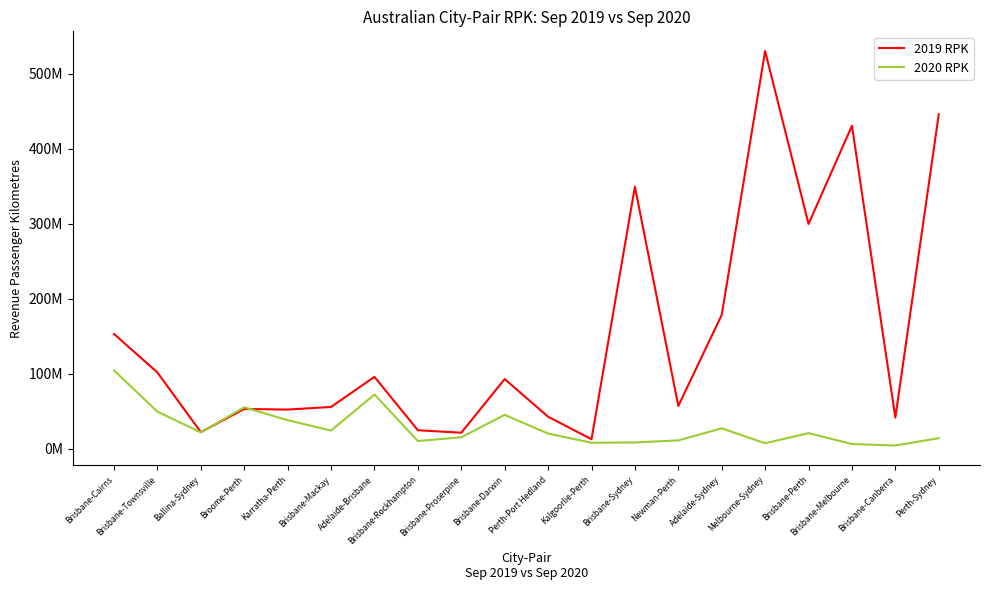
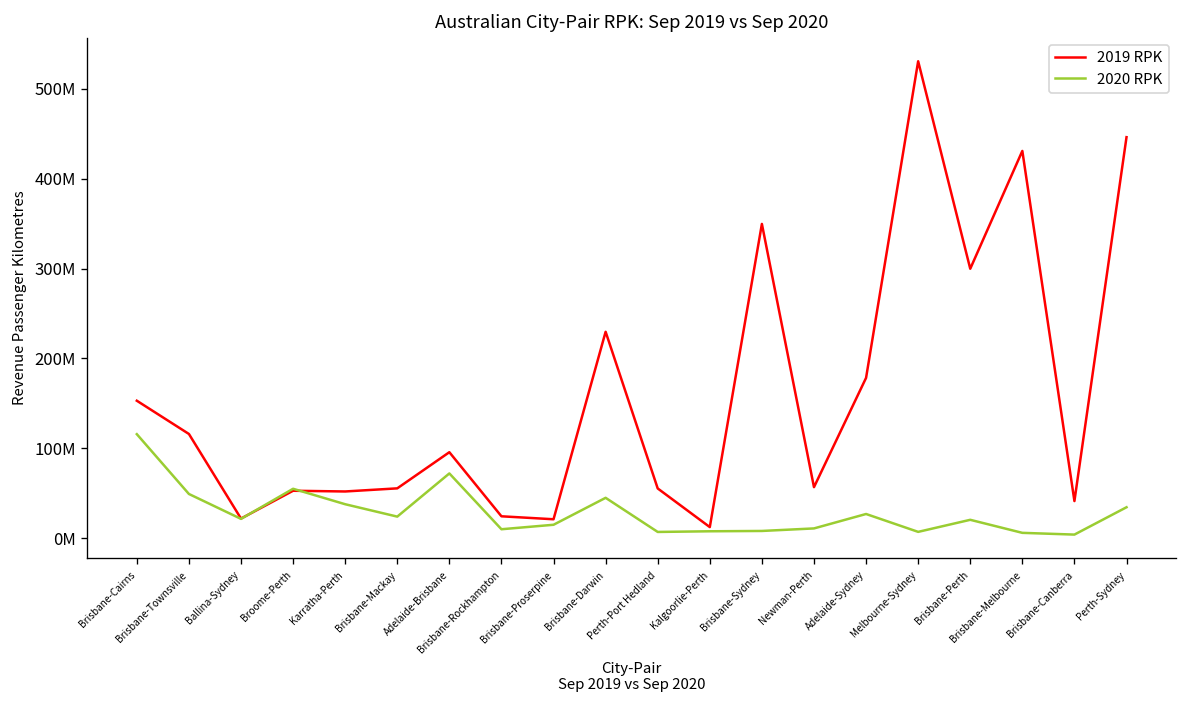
  {
    "2019 RPK": {
      "Brisbane-Cairns": 150000000,
-     "Brisbane-Townsville": 100000000,
+     "Brisbane-Townsville": 120000000,
      "Karratha-Perth": 50000000,
      "Brisbane-Mackay": 60000000,
      "Adelaide-Brisbane": 100000000,
      "Brisbane-Rockhampton": 20000000,
      "Brisbane-Proserpine": 20000000,
-     "Brisbane-Darwin": 90000000,
-     "Perth-Port Hedland": 40000000,
+     "Brisbane-Darwin": 230000000,
+     "Perth-Port Hedland": 60000000,
      "Kalgoorlie-Perth": 10000000,
      "Brisbane-Sydney": 350000000,
      "Newman-Perth": 60000000,
      "Adelaide-Sydney": 180000000,
      "Melbourne-Sydney": 530000000,
      "Brisbane-Perth": 300000000,
      "Brisbane-Melbourne": 430000000,
      "Brisbane-Canberra": 40000000,
      "Perth-Sydney": 450000000
    },
    "2020 RPK": {
-     "Brisbane-Cairns": 100000000,
+     "Brisbane-Cairns": 120000000,
      "Brisbane-Townsville": 50000000,
      "Karratha-Perth": 40000000,
      "Brisbane-Mackay": 20000000,
      "Adelaide-Brisbane": 70000000,
      "Brisbane-Rockhampton": 10000000,
      "Brisbane-Proserpine": 20000000,
      "Brisbane-Darwin": 50000000,
-     "Perth-Port Hedland": 20000000,
+     "Perth-Port Hedland": 10000000,
      "Kalgoorlie-Perth": 10000000,
      "Brisbane-Sydney": 10000000,
      "Newman-Perth": 10000000,
      "Adelaide-Sydney": 30000000,
      "Melbourne-Sydney": 10000000,
      "Brisbane-Perth": 20000000,
      "Brisbane-Melbourne": 10000000,
      "Brisbane-Canberra": 0,
-     "Perth-Sydney": 10000000
+     "Perth-Sydney": 30000000
    }
  }
